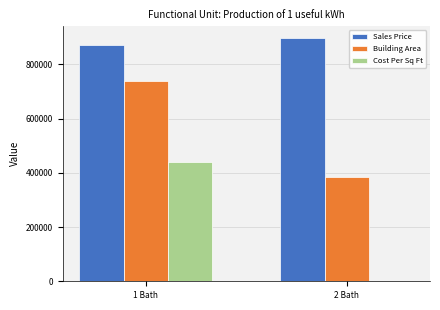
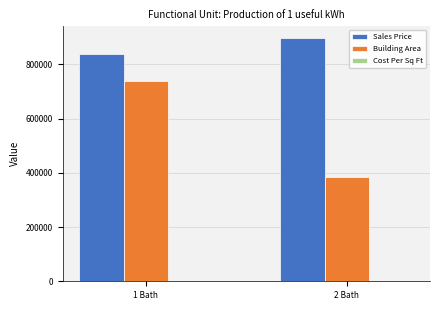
  {
    "Sales Price": {
-     "1 Bath": 870000,
+     "1 Bath": 840000,
      "2 Bath": 900000
    },
    "Building Area": {
      "1 Bath": 740000,
      "2 Bath": 380000
    },
    "Cost Per Sq Ft": {
-     "1 Bath": 440000
+     "1 Bath": 0
    }
  }
